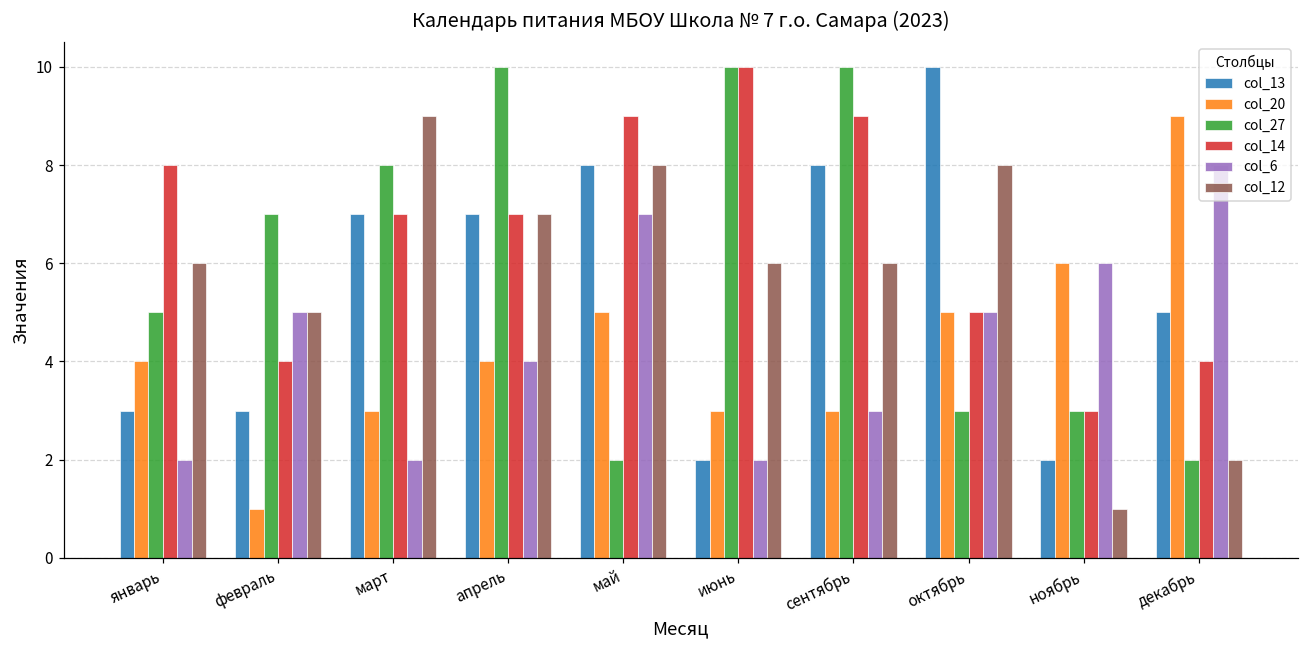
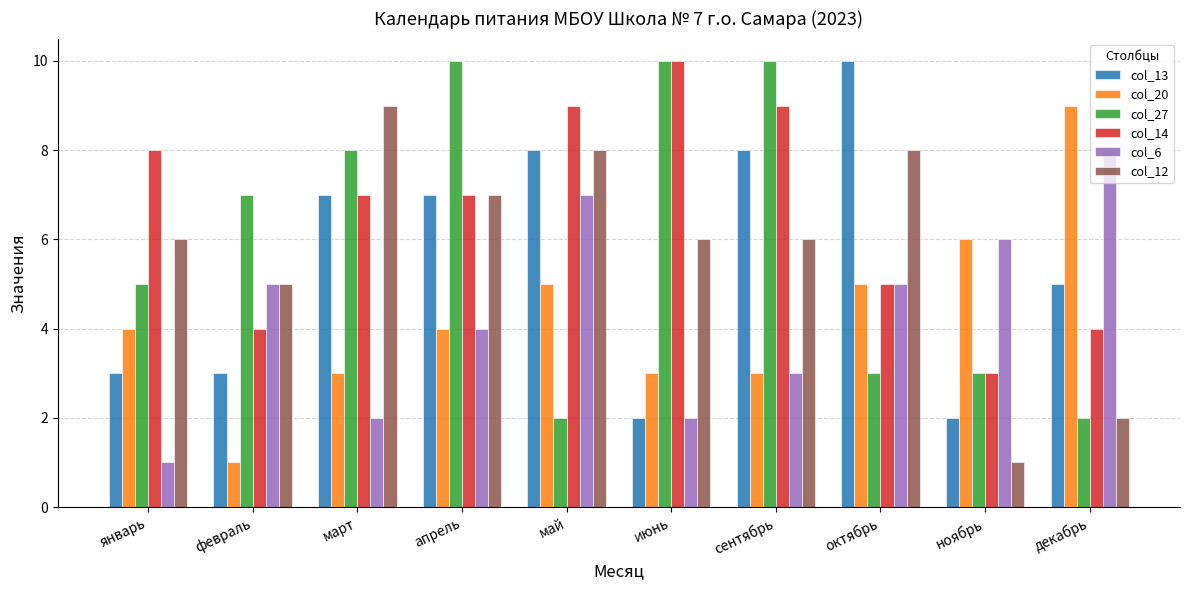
  {
    "col_13": {
      "январь": 3,
      "февраль": 3,
      "март": 7,
      "апрель": 7,
      "май": 8,
      "июнь": 2,
      "сентябрь": 8,
      "октябрь": 10,
      "ноябрь": 2,
      "декабрь": 5
    },
    "col_20": {
      "январь": 4,
      "февраль": 1,
      "март": 3,
      "апрель": 4,
      "май": 5,
      "июнь": 3,
      "сентябрь": 3,
      "октябрь": 5,
      "ноябрь": 6,
      "декабрь": 9
    },
    "col_27": {
      "январь": 5,
      "февраль": 7,
      "март": 8,
      "апрель": 10,
      "май": 2,
      "июнь": 10,
      "сентябрь": 10,
      "октябрь": 3,
      "ноябрь": 3,
      "декабрь": 2
    },
    "col_14": {
      "январь": 8,
      "февраль": 4,
      "март": 7,
      "апрель": 7,
      "май": 9,
      "июнь": 10,
      "сентябрь": 9,
      "октябрь": 5,
      "ноябрь": 3,
      "декабрь": 4
    },
    "col_6": {
-     "январь": 2,
+     "январь": 1,
      "февраль": 5,
      "март": 2,
      "апрель": 4,
      "май": 7,
      "июнь": 2,
      "сентябрь": 3,
      "октябрь": 5,
      "ноябрь": 6
    },
    "col_12": {
      "январь": 6,
      "февраль": 5,
      "март": 9,
      "апрель": 7,
      "май": 8,
      "июнь": 6,
      "сентябрь": 6,
      "октябрь": 8,
      "ноябрь": 1,
      "декабрь": 2
    }
  }
